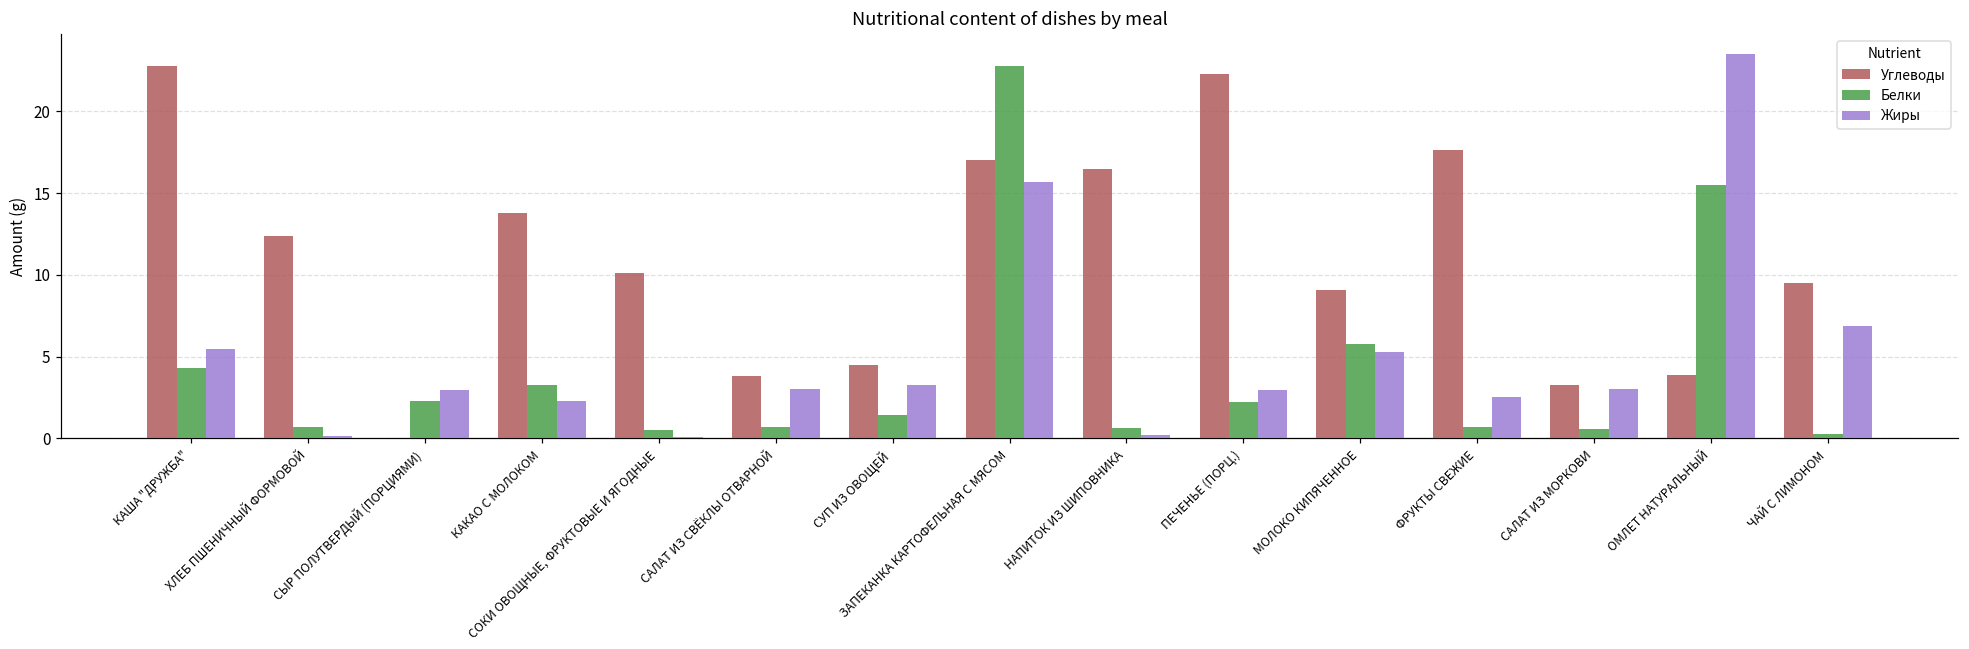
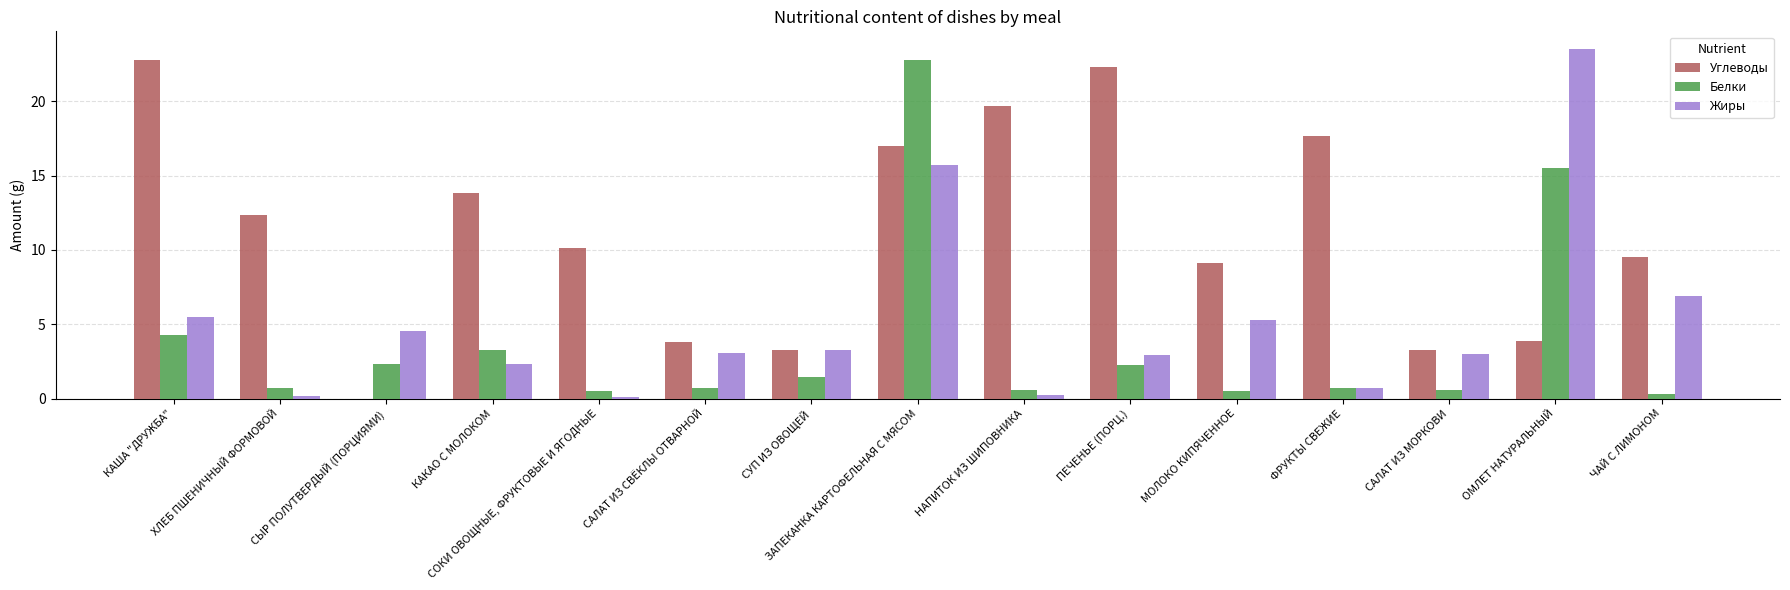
  {
    "Углеводы": {
      "КАША \"ДРУЖБА\"": 22.8,
      "ХЛЕБ ПШЕНИЧНЫЙ ФОРМОВОЙ": 12.4,
      "СЫР ПОЛУТВЕРДЫЙ (ПОРЦИЯМИ)": 0.0,
      "КАКАО С МОЛОКОМ": 13.8,
      "СОКИ ОВОЩНЫЕ, ФРУКТОВЫЕ И ЯГОДНЫЕ": 10.1,
      "САЛАТ ИЗ СВЁКЛЫ ОТВАРНОЙ": 3.8,
-     "СУП ИЗ ОВОЩЕЙ": 4.5,
+     "СУП ИЗ ОВОЩЕЙ": 3.3,
      "ЗАПЕКАНКА КАРТОФЕЛЬНАЯ С МЯСОМ": 17.0,
-     "НАПИТОК ИЗ ШИПОВНИКА": 16.5,
+     "НАПИТОК ИЗ ШИПОВНИКА": 19.7,
      "ПЕЧЕНЬЕ (ПОРЦ.)": 22.3,
      "МОЛОКО КИПЯЧЕННОЕ": 9.1,
      "ФРУКТЫ СВЕЖИЕ": 17.6,
      "САЛАТ ИЗ МОРКОВИ": 3.3,
      "ОМЛЕТ НАТУРАЛЬНЫЙ": 3.9,
      "ЧАЙ С ЛИМОНОМ": 9.5
    },
    "Белки": {
      "КАША \"ДРУЖБА\"": 4.3,
      "ХЛЕБ ПШЕНИЧНЫЙ ФОРМОВОЙ": 0.7,
      "СЫР ПОЛУТВЕРДЫЙ (ПОРЦИЯМИ)": 2.3,
      "КАКАО С МОЛОКОМ": 3.3,
      "СОКИ ОВОЩНЫЕ, ФРУКТОВЫЕ И ЯГОДНЫЕ": 0.5,
      "САЛАТ ИЗ СВЁКЛЫ ОТВАРНОЙ": 0.7,
      "СУП ИЗ ОВОЩЕЙ": 1.4,
      "ЗАПЕКАНКА КАРТОФЕЛЬНАЯ С МЯСОМ": 22.8,
      "НАПИТОК ИЗ ШИПОВНИКА": 0.6,
      "ПЕЧЕНЬЕ (ПОРЦ.)": 2.3,
-     "МОЛОКО КИПЯЧЕННОЕ": 5.8,
+     "МОЛОКО КИПЯЧЕННОЕ": 0.5,
      "ФРУКТЫ СВЕЖИЕ": 0.7,
      "САЛАТ ИЗ МОРКОВИ": 0.6,
      "ОМЛЕТ НАТУРАЛЬНЫЙ": 15.5,
      "ЧАЙ С ЛИМОНОМ": 0.3
    },
    "Жиры": {
      "КАША \"ДРУЖБА\"": 5.5,
-     "СЫР ПОЛУТВЕРДЫЙ (ПОРЦИЯМИ)": 3.0,
+     "СЫР ПОЛУТВЕРДЫЙ (ПОРЦИЯМИ)": 4.6,
      "КАКАО С МОЛОКОМ": 2.3,
      "САЛАТ ИЗ СВЁКЛЫ ОТВАРНОЙ": 3.1,
      "СУП ИЗ ОВОЩЕЙ": 3.3,
      "ЗАПЕКАНКА КАРТОФЕЛЬНАЯ С МЯСОМ": 15.7,
      "НАПИТОК ИЗ ШИПОВНИКА": 0.2,
      "ПЕЧЕНЬЕ (ПОРЦ.)": 2.9,
      "МОЛОКО КИПЯЧЕННОЕ": 5.3,
-     "ФРУКТЫ СВЕЖИЕ": 2.6,
+     "ФРУКТЫ СВЕЖИЕ": 0.7,
      "САЛАТ ИЗ МОРКОВИ": 3.0,
      "ОМЛЕТ НАТУРАЛЬНЫЙ": 23.5,
      "ЧАЙ С ЛИМОНОМ": 6.9
    }
  }
